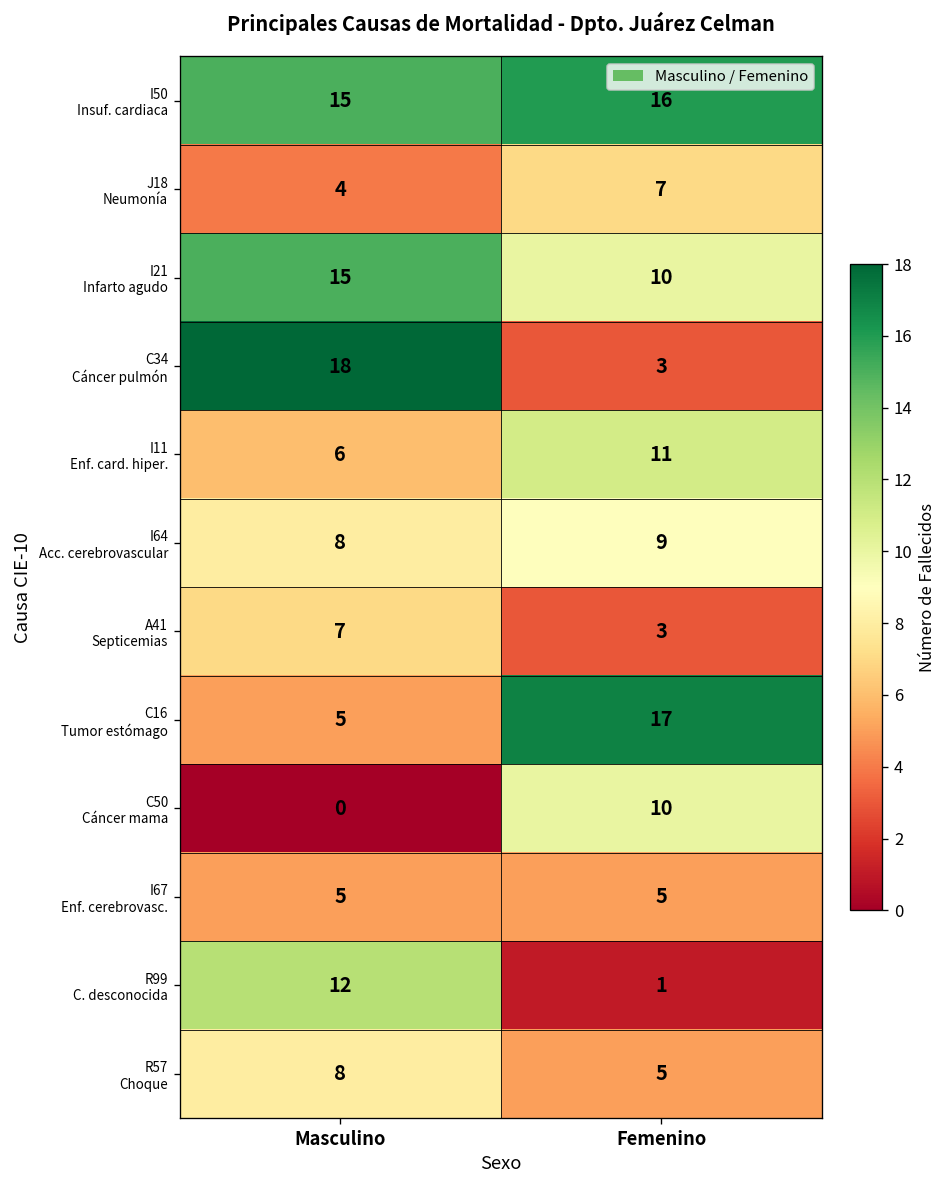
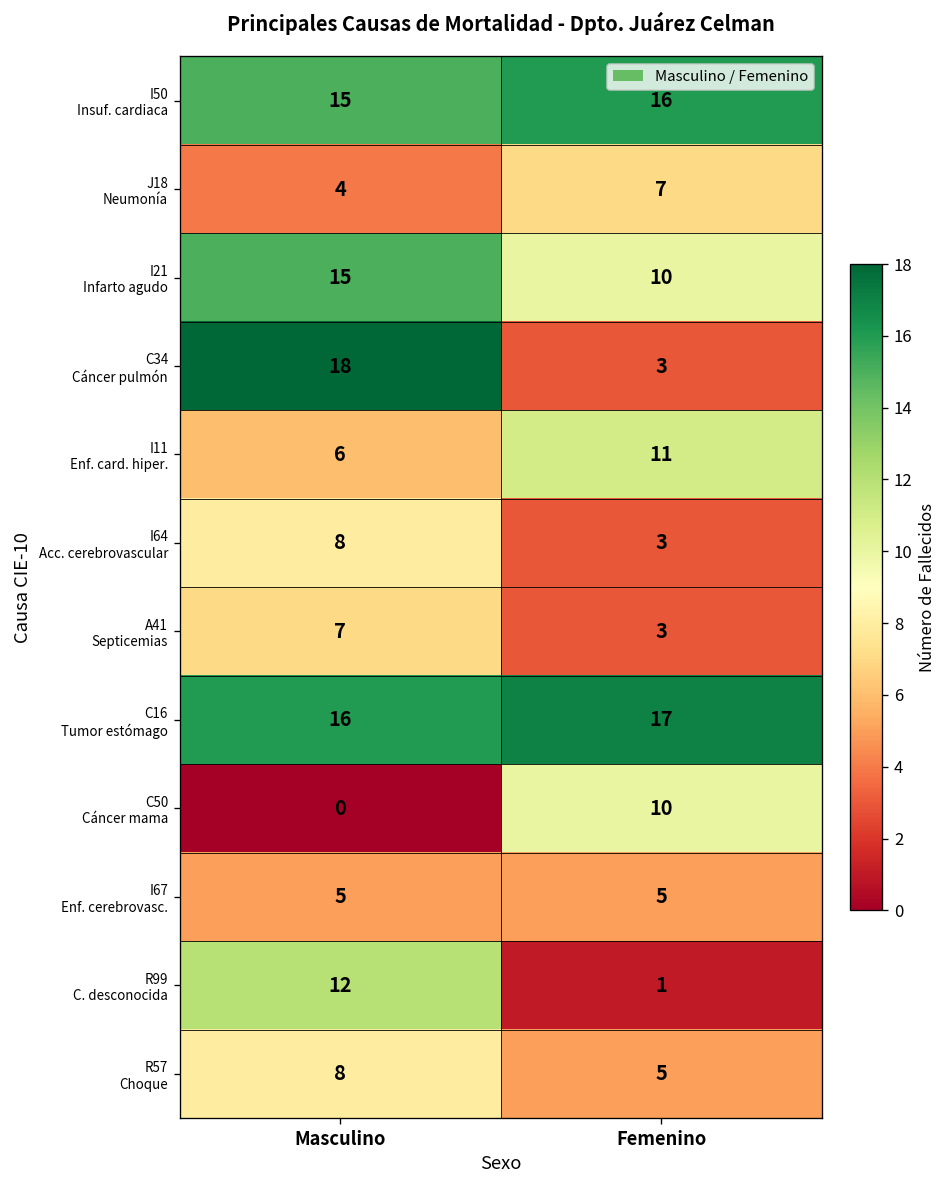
  {
    "I50 Insuf. cardiaca": {
      "Masculino": 15
    },
    "J18 Neumonía": {
      "Masculino": 4,
      "Femenino": 7
    },
    "I21 Infarto agudo": {
      "Masculino": 15,
      "Femenino": 10
    },
    "C34 Cáncer pulmón": {
      "Masculino": 18,
      "Femenino": 3
    },
    "I11 Enf. card. hiper.": {
      "Masculino": 6,
      "Femenino": 11
    },
    "I64 Acc. cerebrovascular": {
      "Masculino": 8,
-     "Femenino": 9
+     "Femenino": 3
    },
    "A41 Septicemias": {
      "Masculino": 7,
      "Femenino": 3
    },
    "C16 Tumor estómago": {
-     "Masculino": 5,
+     "Masculino": 16,
      "Femenino": 17
    },
    "C50 Cáncer mama": {
      "Masculino": 0,
      "Femenino": 10
    },
    "I67 Enf. cerebrovasc.": {
      "Masculino": 5,
      "Femenino": 5
    },
    "R99 C. desconocida": {
      "Masculino": 12,
      "Femenino": 1
    },
    "R57 Choque": {
      "Masculino": 8,
      "Femenino": 5
    }
  }
